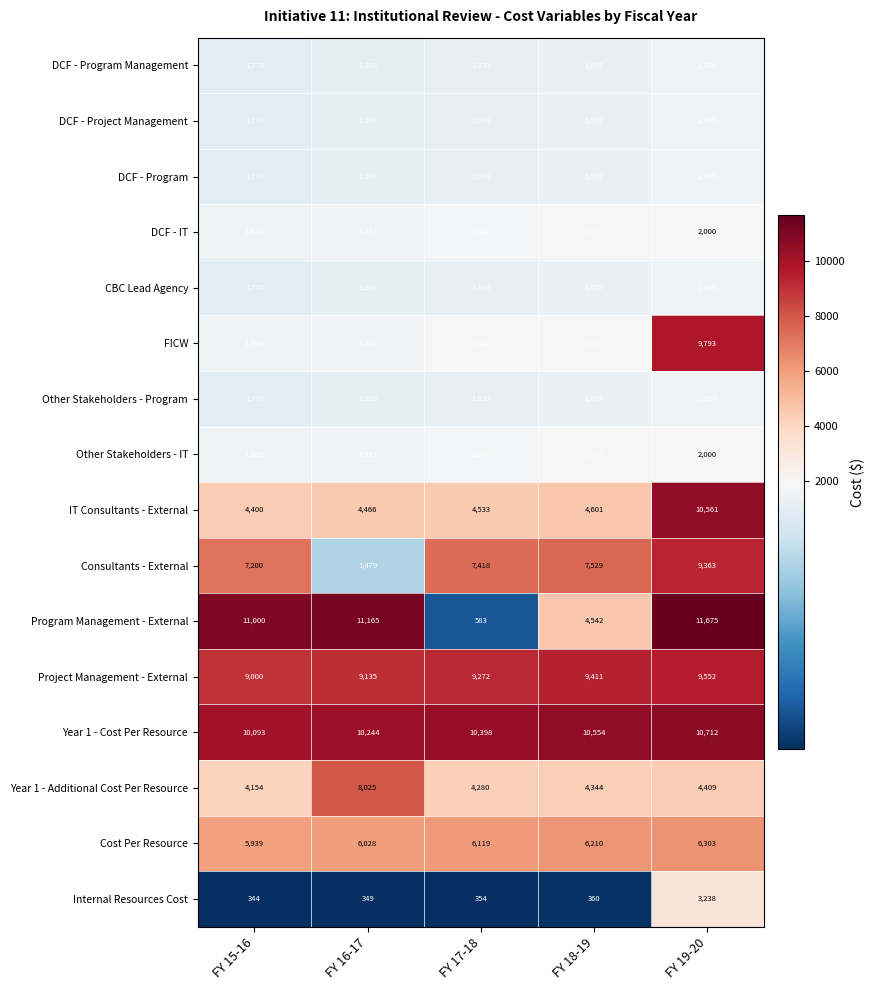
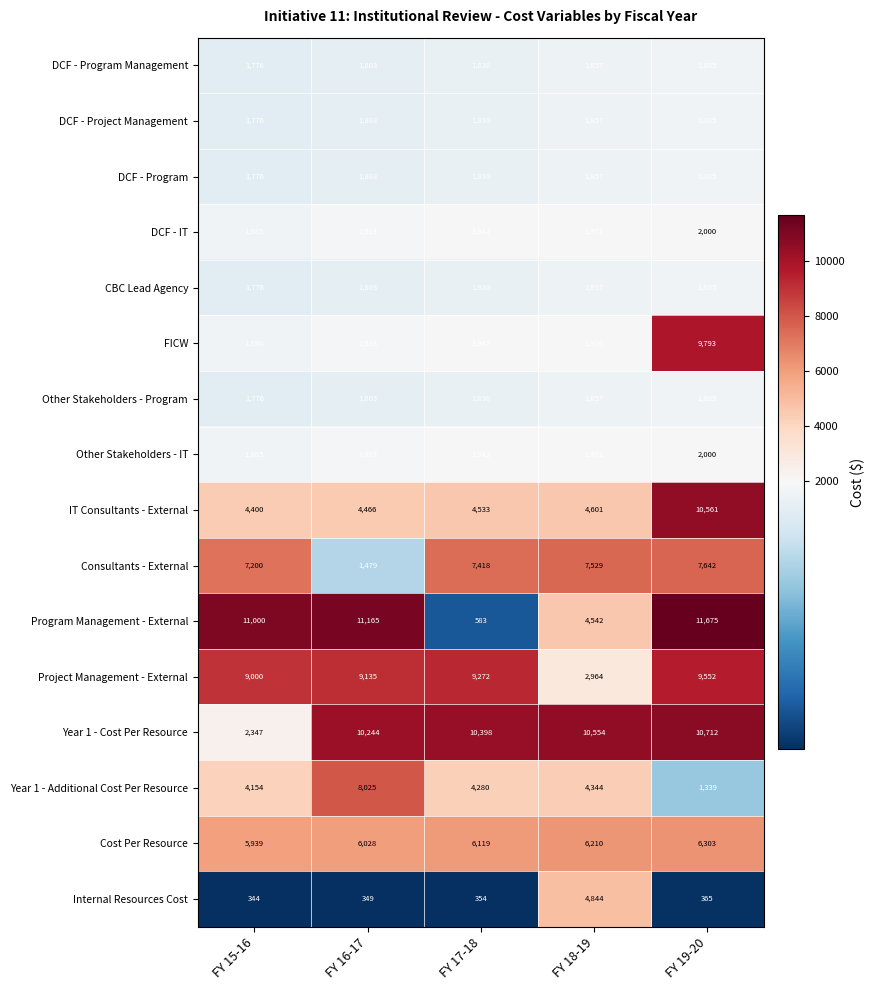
  {
    "DCF - IT": {
      "FY 19-20": "2,000"
    },
    "FICW": {
      "FY 19-20": "9,793"
    },
    "Other Stakeholders - IT": {
      "FY 19-20": "2,000"
    },
    "IT Consultants - External": {
      "FY 15-16": "4,400",
      "FY 16-17": "4,466",
      "FY 17-18": "4,533",
      "FY 18-19": "4,601",
      "FY 19-20": "10,561"
    },
    "Consultants - External": {
      "FY 15-16": "7,200",
      "FY 16-17": "1,479",
      "FY 17-18": "7,418",
      "FY 18-19": "7,529",
-     "FY 19-20": "9,363"
+     "FY 19-20": "7,642"
    },
    "Program Management - External": {
      "FY 15-16": "11,000",
      "FY 16-17": "11,165",
      "FY 17-18": "583",
      "FY 18-19": "4,542",
      "FY 19-20": "11,675"
    },
    "Project Management - External": {
      "FY 15-16": "9,000",
      "FY 16-17": "9,135",
      "FY 17-18": "9,272",
-     "FY 18-19": "9,411",
+     "FY 18-19": "2,964",
      "FY 19-20": "9,552"
    },
    "Year 1 - Cost Per Resource": {
-     "FY 15-16": "10,093",
+     "FY 15-16": "2,347",
      "FY 16-17": "10,244",
      "FY 17-18": "10,398",
      "FY 18-19": "10,554",
      "FY 19-20": "10,712"
    },
    "Year 1 - Additional Cost Per Resource": {
      "FY 15-16": "4,154",
      "FY 16-17": "8,025",
      "FY 17-18": "4,280",
      "FY 18-19": "4,344",
-     "FY 19-20": "4,409"
+     "FY 19-20": "1,339"
    },
    "Cost Per Resource": {
      "FY 15-16": "5,939",
      "FY 16-17": "6,028",
      "FY 17-18": "6,119",
      "FY 18-19": "6,210",
      "FY 19-20": "6,303"
    },
    "Internal Resources Cost": {
      "FY 15-16": "344",
      "FY 16-17": "349",
      "FY 17-18": "354",
-     "FY 18-19": "360",
-     "FY 19-20": "3,238"
+     "FY 18-19": "4,844",
+     "FY 19-20": "365"
    }
  }
